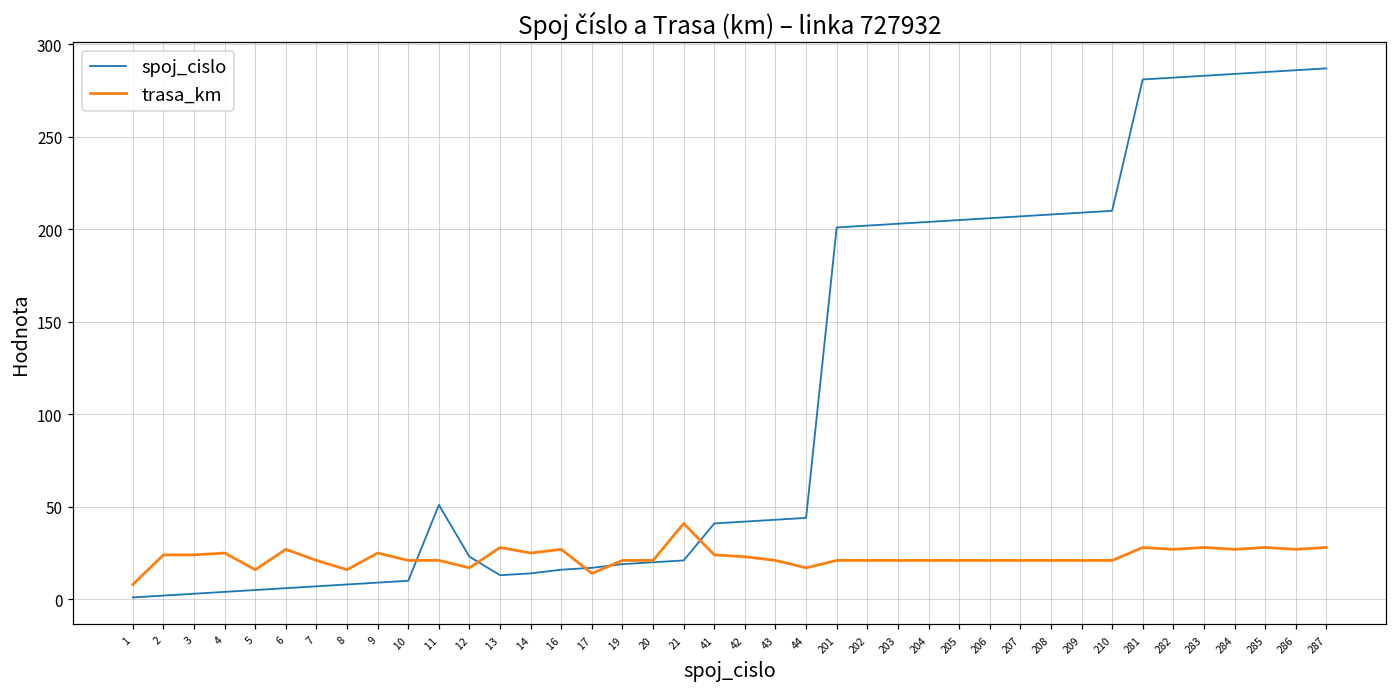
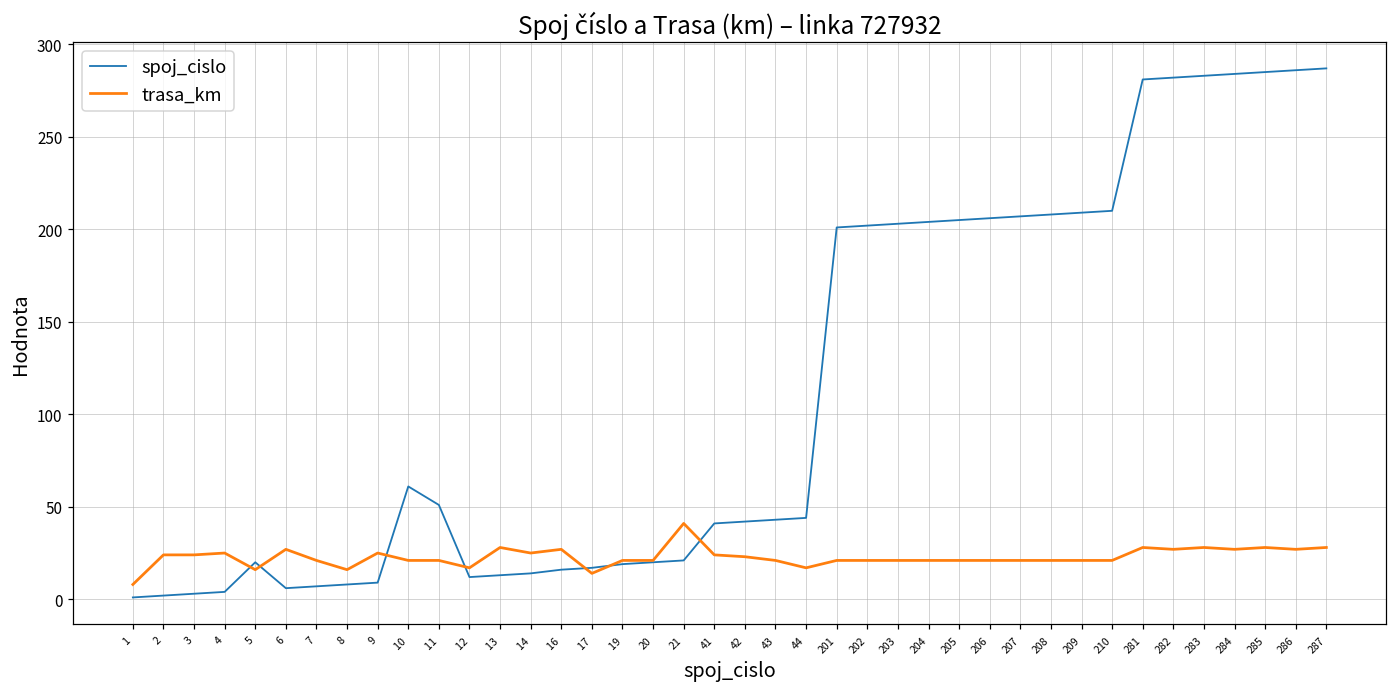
  {
    "spoj_cislo": {
      "1": 1,
      "2": 2,
      "3": 3,
      "4": 4,
-     "5": 5,
+     "5": 20,
      "6": 6,
      "7": 7,
      "8": 8,
      "9": 9,
-     "10": 10,
+     "10": 61,
      "11": 51,
-     "12": 23,
+     "12": 12,
      "13": 13,
      "14": 14,
      "16": 16,
      "17": 17,
      "19": 19,
      "21": 21,
      "41": 41,
      "42": 42,
      "43": 43,
      "44": 44,
      "201": 201,
      "202": 202,
      "203": 203,
      "204": 204,
      "205": 205,
      "206": 206,
      "207": 207,
      "208": 208,
      "209": 209,
      "210": 210,
      "281": 281,
      "282": 282,
      "283": 283,
      "284": 284,
      "285": 285,
      "286": 286,
      "287": 287
    },
    "trasa_km": {
      "1": 8,
      "2": 24,
      "3": 24,
      "4": 25,
      "5": 16,
      "6": 27,
      "7": 21,
      "8": 16,
      "9": 25,
      "10": 21,
      "11": 21,
      "12": 17,
      "13": 28,
      "14": 25,
      "16": 27,
      "17": 14,
      "19": 21,
      "21": 41,
      "41": 24,
      "42": 23,
      "43": 21,
      "44": 17,
      "201": 21,
      "202": 21,
      "203": 21,
      "204": 21,
      "205": 21,
      "206": 21,
      "207": 21,
      "208": 21,
      "209": 21,
      "210": 21,
      "281": 28,
      "282": 27,
      "283": 28,
      "284": 27,
      "285": 28,
      "286": 27,
      "287": 28
    }
  }
